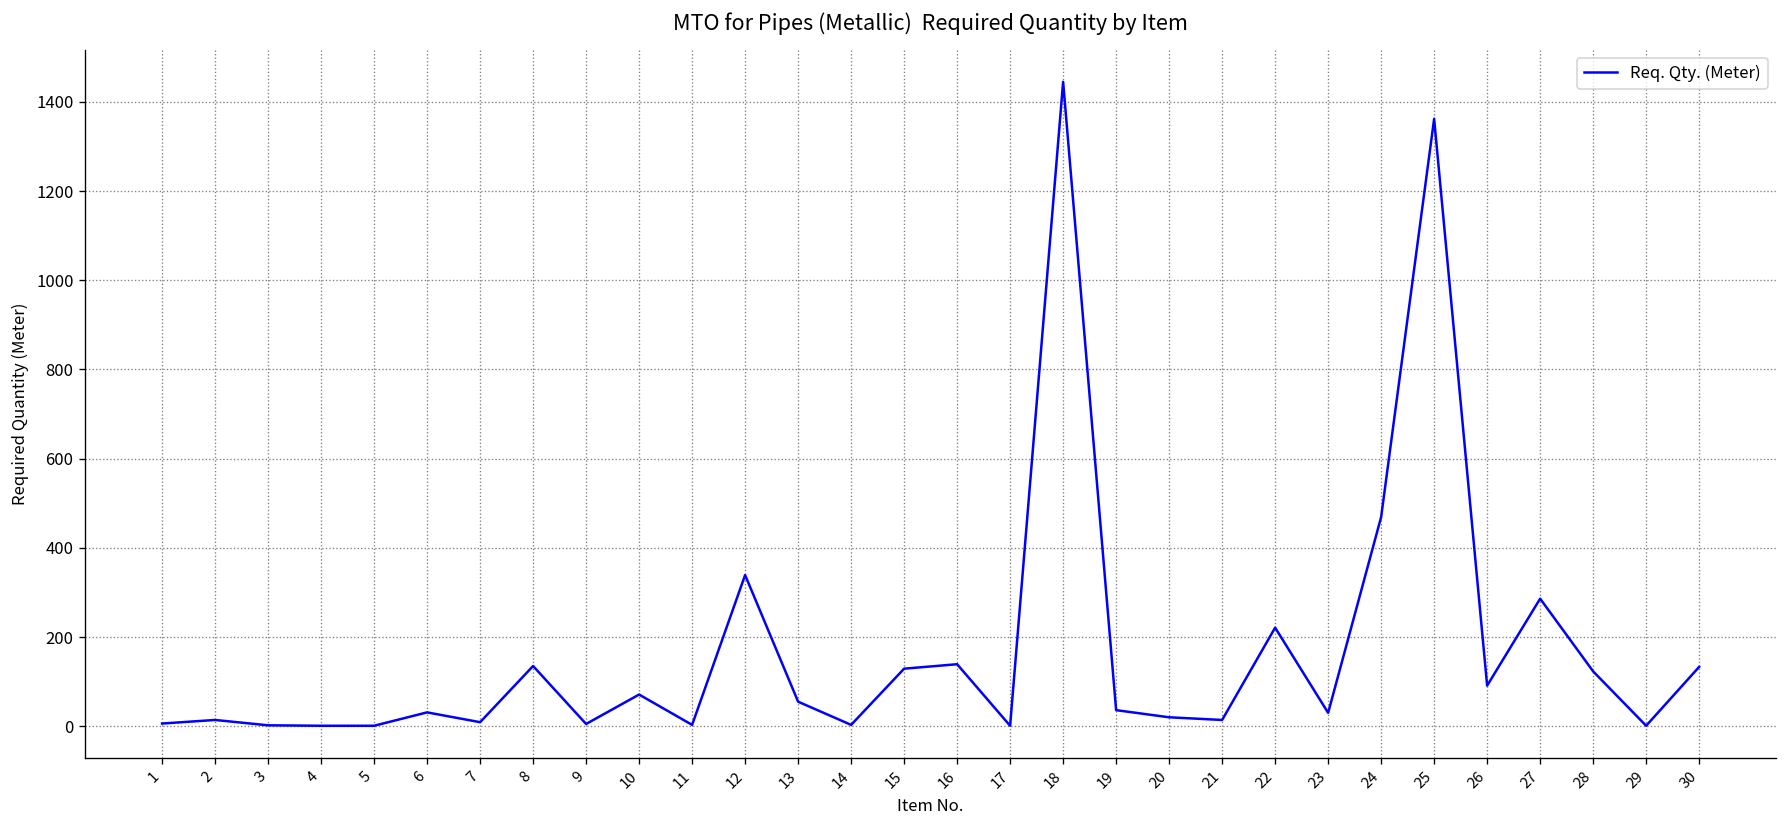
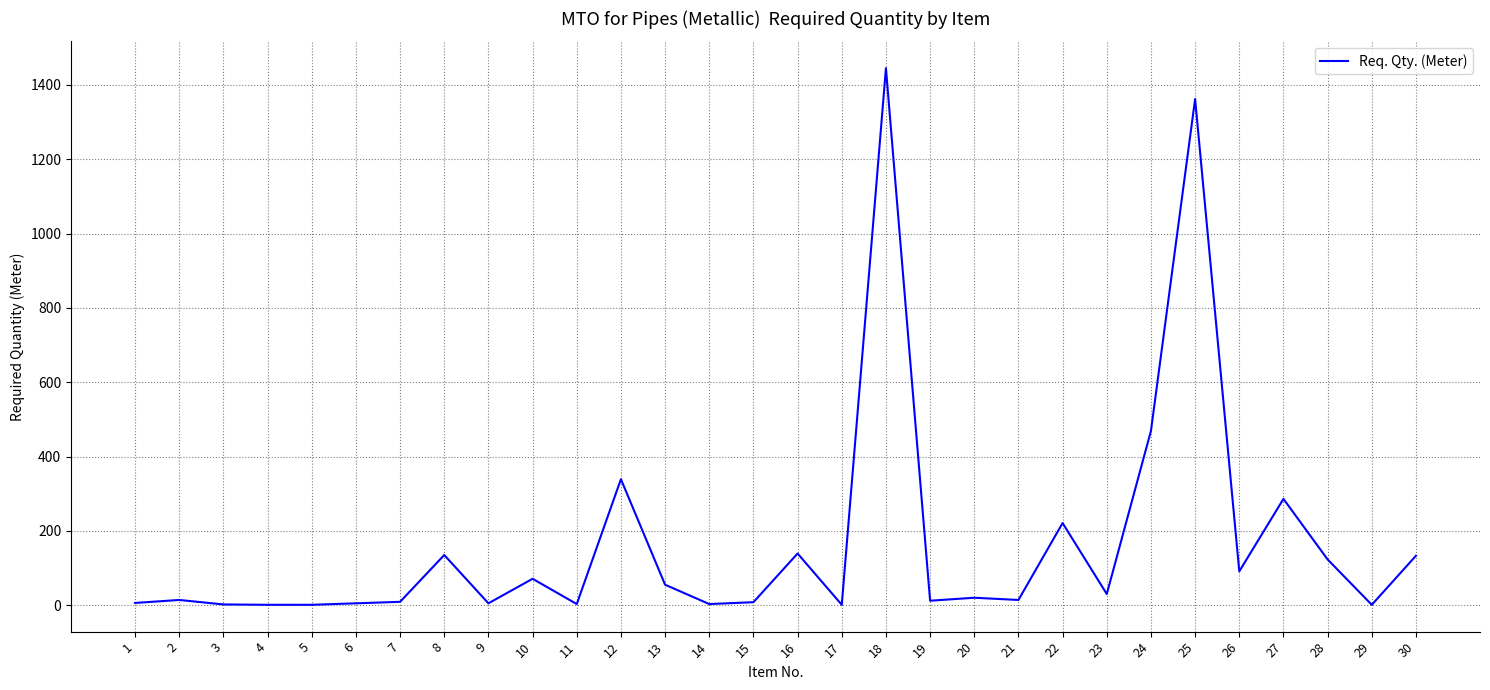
  {
    "1": 10,
    "2": 10,
    "3": 0,
    "4": 0,
    "5": 0,
-   "6": 30,
+   "6": 10,
    "7": 10,
    "8": 140,
    "9": 10,
    "10": 70,
    "11": 0,
    "12": 340,
    "13": 60,
    "14": 0,
-   "15": 130,
+   "15": 10,
    "16": 140,
    "17": 0,
    "18": 1450,
-   "19": 40,
+   "19": 10,
    "20": 20,
    "21": 10,
    "22": 220,
    "23": 30,
    "24": 470,
    "25": 1360,
    "26": 90,
    "27": 290,
    "28": 120,
    "29": 0,
    "30": 130
  }
